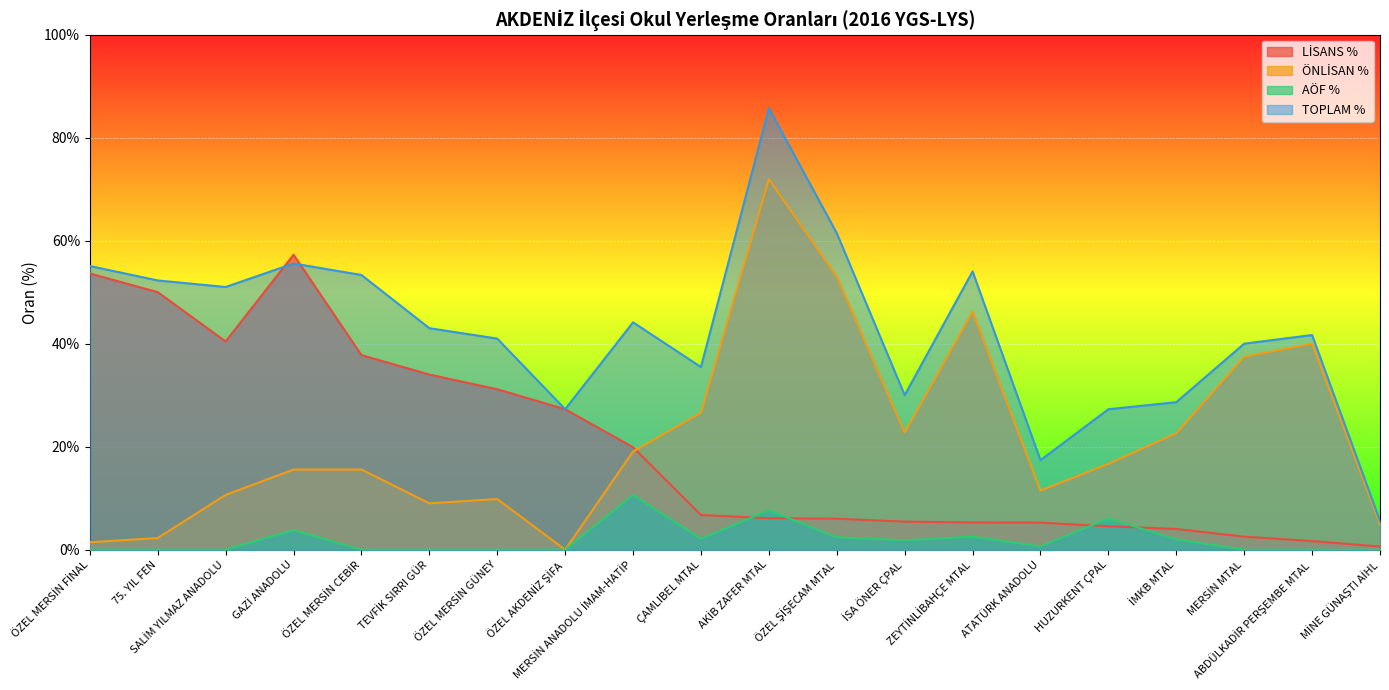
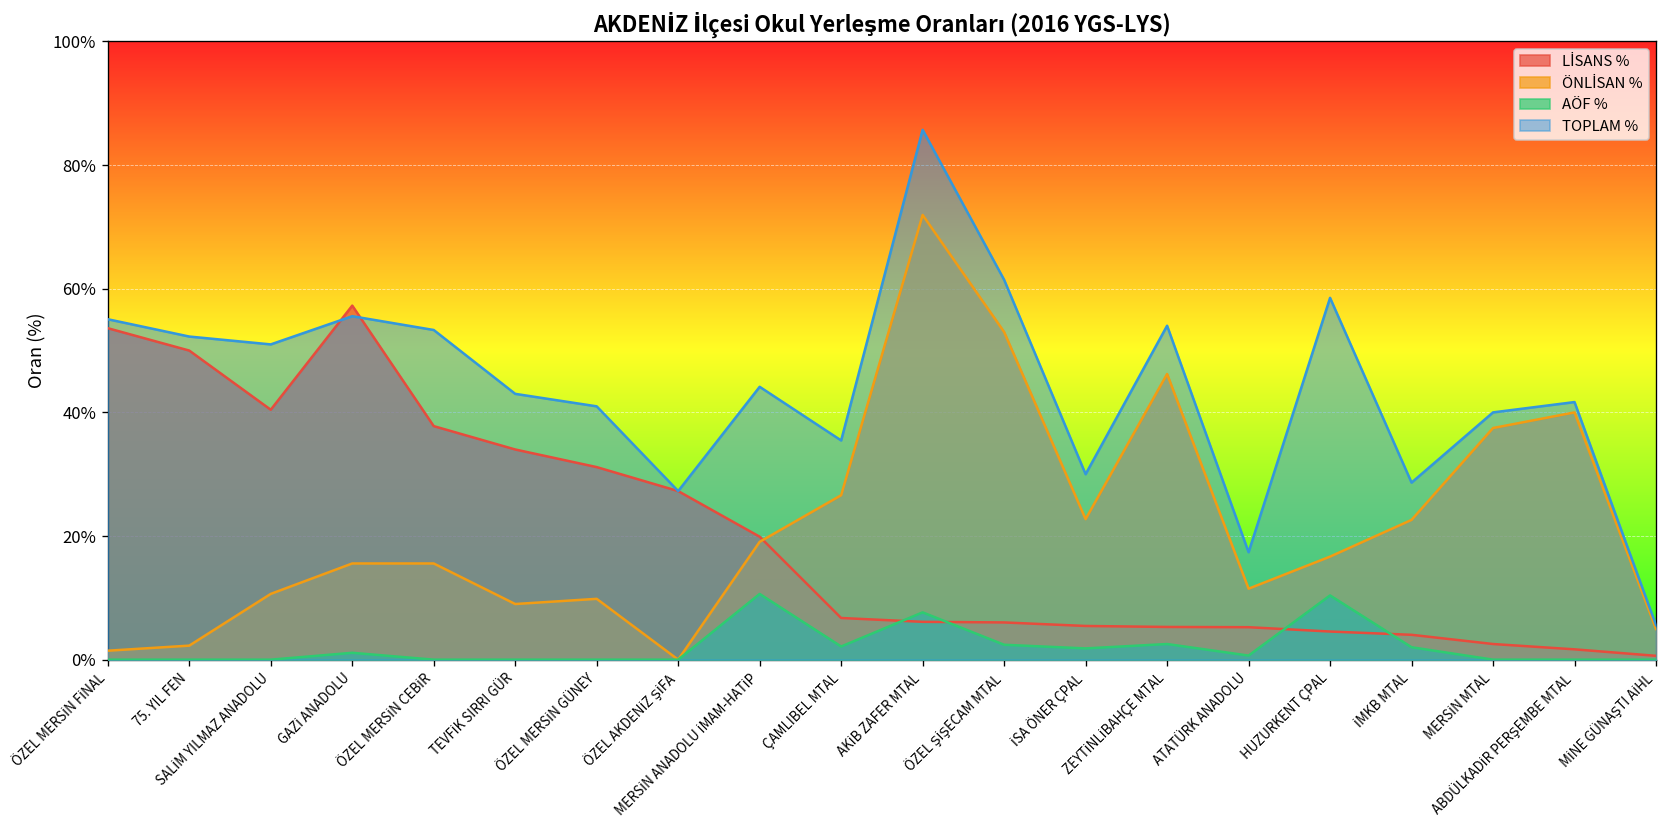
  {
    "LİSANS %": {
      "ÖZEL MERSİN FİNAL": "54%",
      "75. YIL FEN": "50%",
      "SALİM YILMAZ ANADOLU": "40%",
      "GAZİ ANADOLU": "57%",
      "ÖZEL MERSİN CEBİR": "38%",
      "TEVFİK SIRRI GÜR": "34%",
      "ÖZEL MERSİN GÜNEY": "31%",
      "MERSİN ANADOLU İMAM-HATİP": "20%",
      "ÇAMLIBEL MTAL": "7%",
      "AKİB ZAFER MTAL": "6%",
      "ÖZEL ŞİŞECAM MTAL": "6%",
      "İSA ÖNER ÇPAL": "5%",
      "ZEYTİNLİBAHÇE MTAL": "5%",
      "ATATÜRK ANADOLU": "5%",
      "HUZURKENT ÇPAL": "5%",
      "İMKB MTAL": "4%",
      "MERSİN MTAL": "3%",
      "ABDÜLKADİR PERŞEMBE MTAL": "2%",
      "MİNE GÜNAŞTI AİHL": "1%"
    },
    "ÖNLİSAN %": {
      "ÖZEL MERSİN FİNAL": "1%",
      "75. YIL FEN": "2%",
      "SALİM YILMAZ ANADOLU": "11%",
      "GAZİ ANADOLU": "16%",
      "ÖZEL MERSİN CEBİR": "16%",
      "TEVFİK SIRRI GÜR": "9%",
      "ÖZEL MERSİN GÜNEY": "10%",
      "MERSİN ANADOLU İMAM-HATİP": "19%",
      "ÇAMLIBEL MTAL": "27%",
      "AKİB ZAFER MTAL": "72%",
      "ÖZEL ŞİŞECAM MTAL": "53%",
      "İSA ÖNER ÇPAL": "23%",
      "ZEYTİNLİBAHÇE MTAL": "46%",
      "ATATÜRK ANADOLU": "11%",
      "HUZURKENT ÇPAL": "17%",
      "İMKB MTAL": "23%",
      "MERSİN MTAL": "37%",
      "ABDÜLKADİR PERŞEMBE MTAL": "40%",
      "MİNE GÜNAŞTI AİHL": "5%"
    },
    "AÖF %": {
      "ÖZEL MERSİN FİNAL": "0%",
      "75. YIL FEN": "0%",
      "SALİM YILMAZ ANADOLU": "0%",
-     "GAZİ ANADOLU": "4%",
+     "GAZİ ANADOLU": "1%",
      "ÖZEL MERSİN CEBİR": "0%",
      "TEVFİK SIRRI GÜR": "0%",
      "ÖZEL MERSİN GÜNEY": "0%",
      "MERSİN ANADOLU İMAM-HATİP": "11%",
      "ÇAMLIBEL MTAL": "2%",
      "AKİB ZAFER MTAL": "8%",
      "ÖZEL ŞİŞECAM MTAL": "2%",
      "İSA ÖNER ÇPAL": "2%",
      "ZEYTİNLİBAHÇE MTAL": "3%",
      "ATATÜRK ANADOLU": "1%",
-     "HUZURKENT ÇPAL": "6%",
+     "HUZURKENT ÇPAL": "10%",
      "İMKB MTAL": "2%",
      "MERSİN MTAL": "0%",
      "ABDÜLKADİR PERŞEMBE MTAL": "0%",
      "MİNE GÜNAŞTI AİHL": "0%"
    },
    "TOPLAM %": {
      "ÖZEL MERSİN FİNAL": "55%",
      "75. YIL FEN": "52%",
      "SALİM YILMAZ ANADOLU": "51%",
      "GAZİ ANADOLU": "56%",
      "ÖZEL MERSİN CEBİR": "53%",
      "TEVFİK SIRRI GÜR": "43%",
      "ÖZEL MERSİN GÜNEY": "41%",
      "MERSİN ANADOLU İMAM-HATİP": "44%",
      "ÇAMLIBEL MTAL": "35%",
      "AKİB ZAFER MTAL": "86%",
      "ÖZEL ŞİŞECAM MTAL": "61%",
      "İSA ÖNER ÇPAL": "30%",
      "ZEYTİNLİBAHÇE MTAL": "54%",
      "ATATÜRK ANADOLU": "17%",
-     "HUZURKENT ÇPAL": "27%",
+     "HUZURKENT ÇPAL": "59%",
      "İMKB MTAL": "29%",
      "MERSİN MTAL": "40%",
      "ABDÜLKADİR PERŞEMBE MTAL": "42%",
      "MİNE GÜNAŞTI AİHL": "6%"
    }
  }
